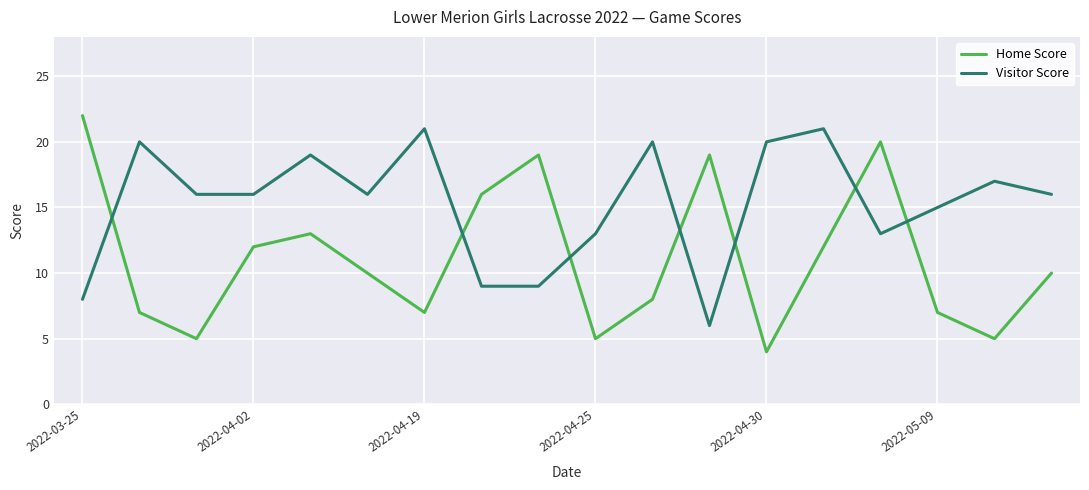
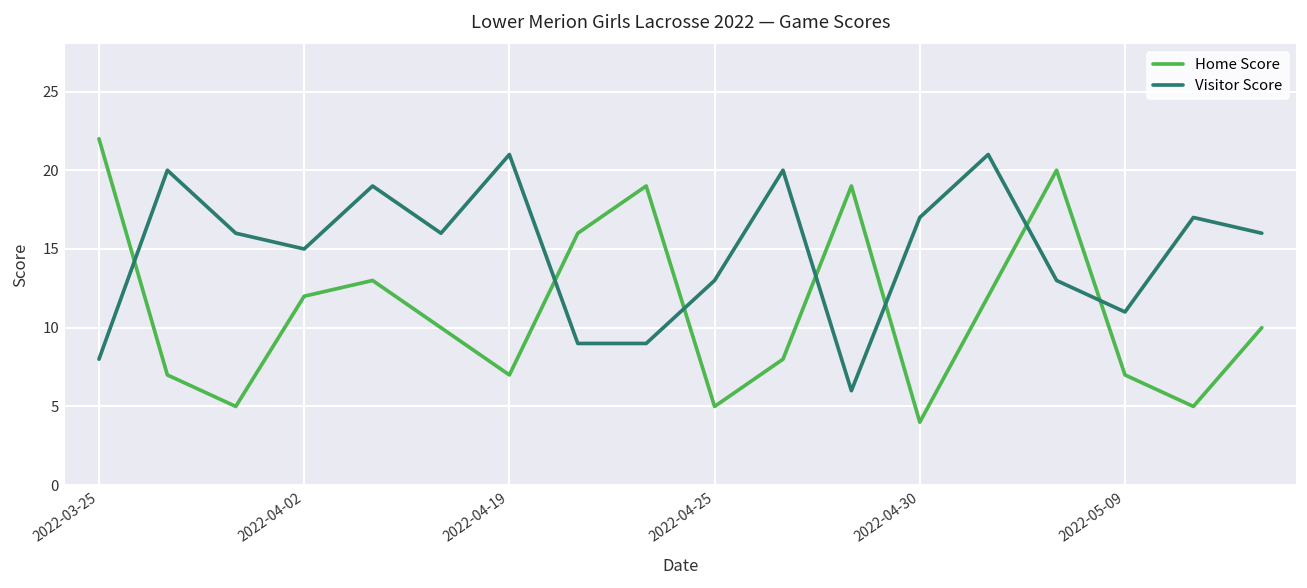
  {
    "Home Score": {
      "2022-03-25": 22,
      "2022-04-02": 12,
      "2022-04-19": 7,
      "2022-04-25": 5,
      "2022-04-30": 4,
      "2022-05-09": 7
    },
    "Visitor Score": {
      "2022-03-25": 8,
-     "2022-04-02": 16,
+     "2022-04-02": 15,
      "2022-04-19": 21,
      "2022-04-25": 13,
-     "2022-04-30": 20,
-     "2022-05-09": 15
+     "2022-04-30": 17,
+     "2022-05-09": 11
    }
  }
